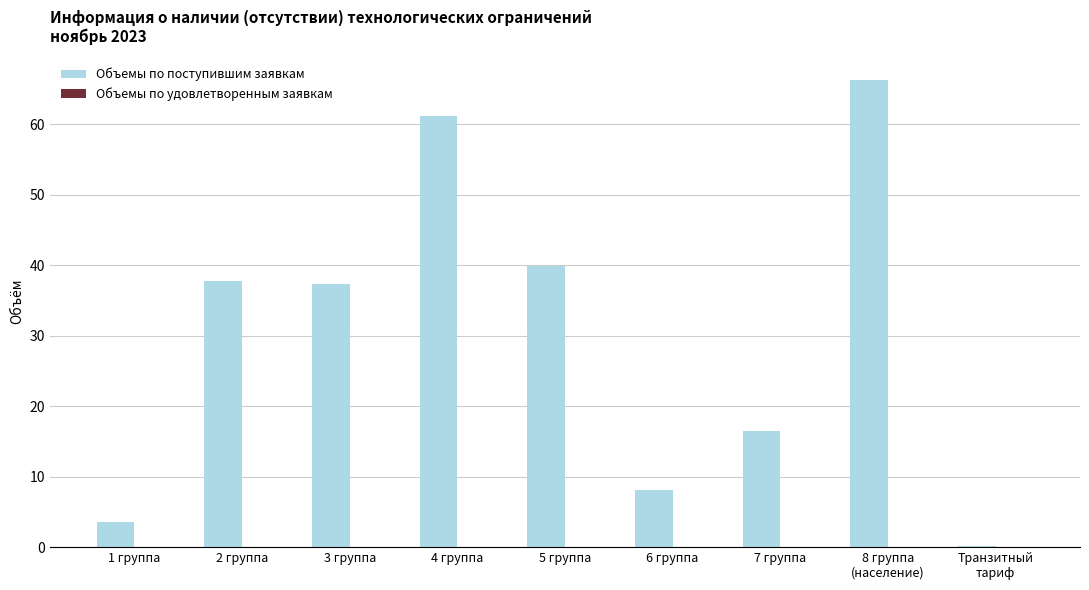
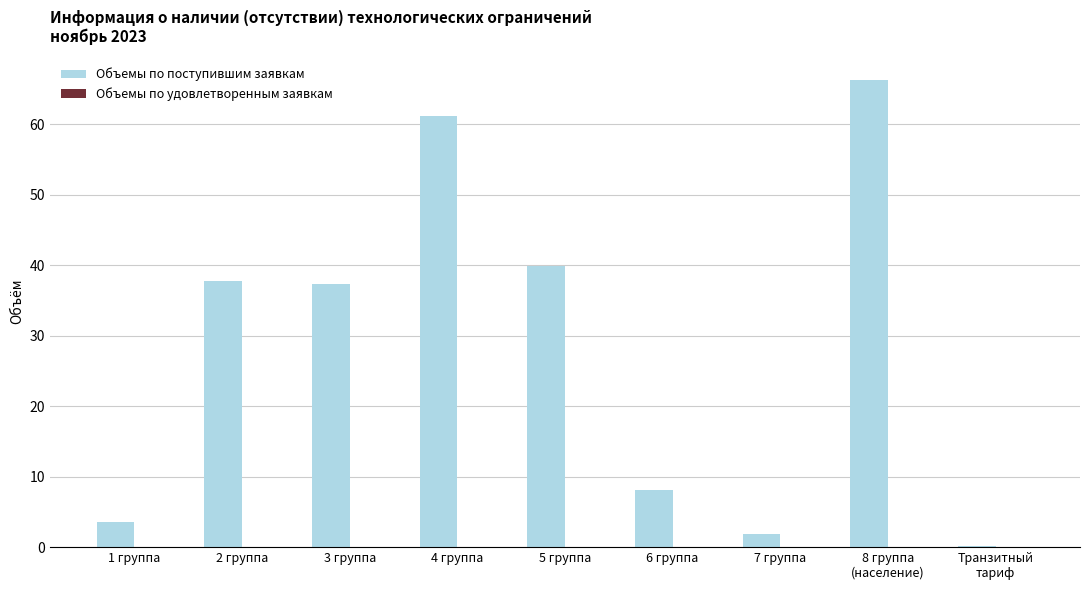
  {
    "Объемы по поступившим заявкам": {
      "1 группа": 4,
      "2 группа": 38,
      "3 группа": 37,
      "4 группа": 61,
      "5 группа": 40,
      "6 группа": 8,
-     "7 группа": 16,
+     "7 группа": 2,
      "8 группа (население)": 66
    },
    "Объемы по удовлетворенным заявкам": {
      "1 группа": 0,
      "2 группа": 0,
      "3 группа": 0,
      "4 группа": 0,
      "5 группа": 0,
      "6 группа": 0,
      "7 группа": 0,
      "8 группа (население)": 0,
      "Транзитный тариф": 0
    }
  }
